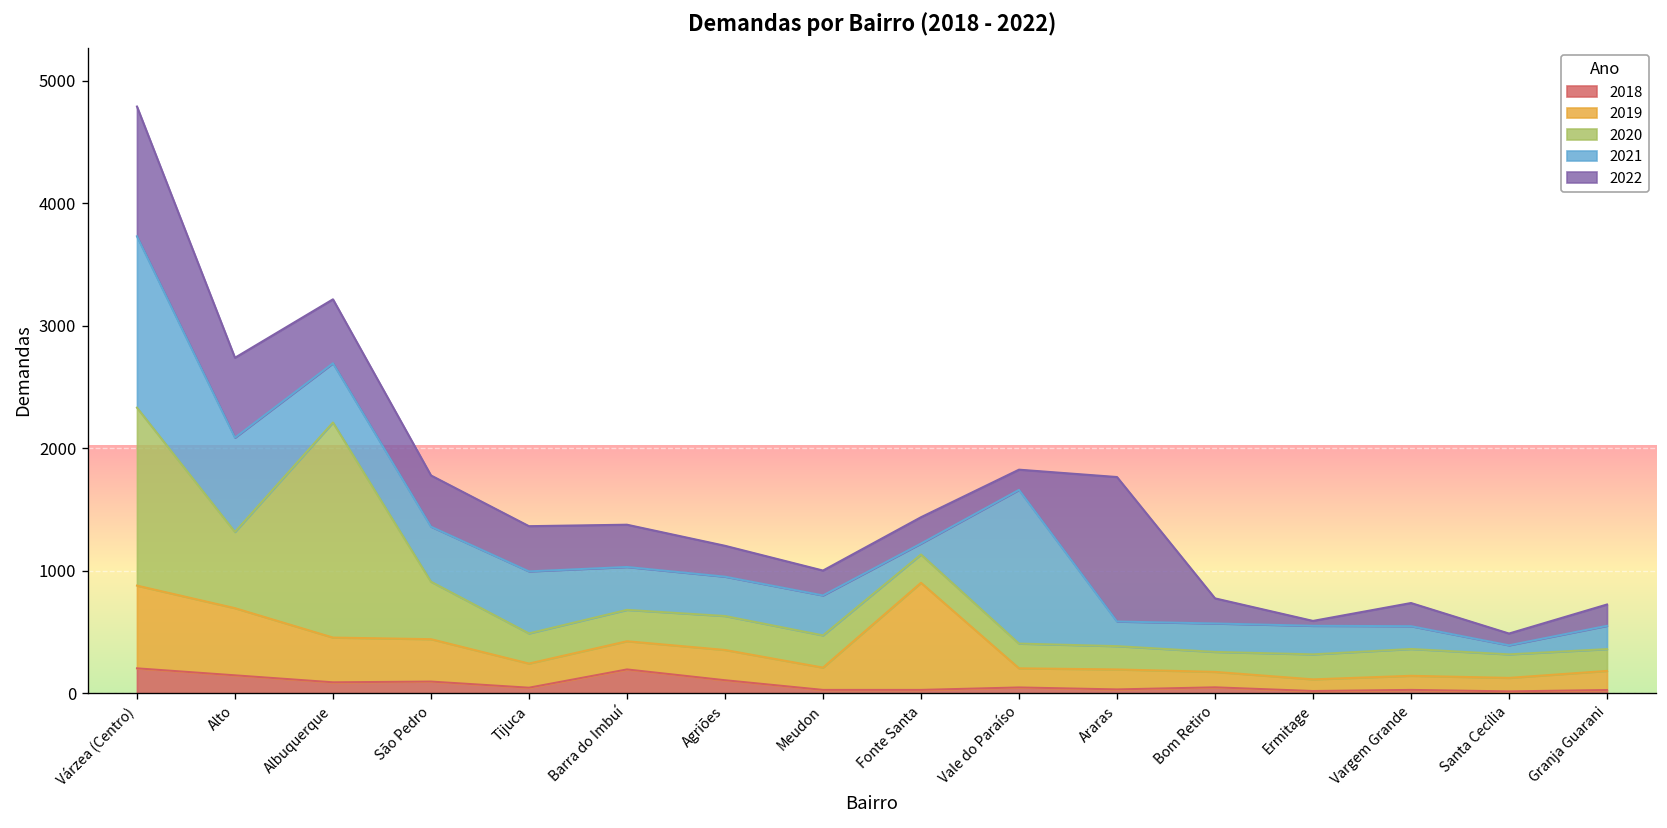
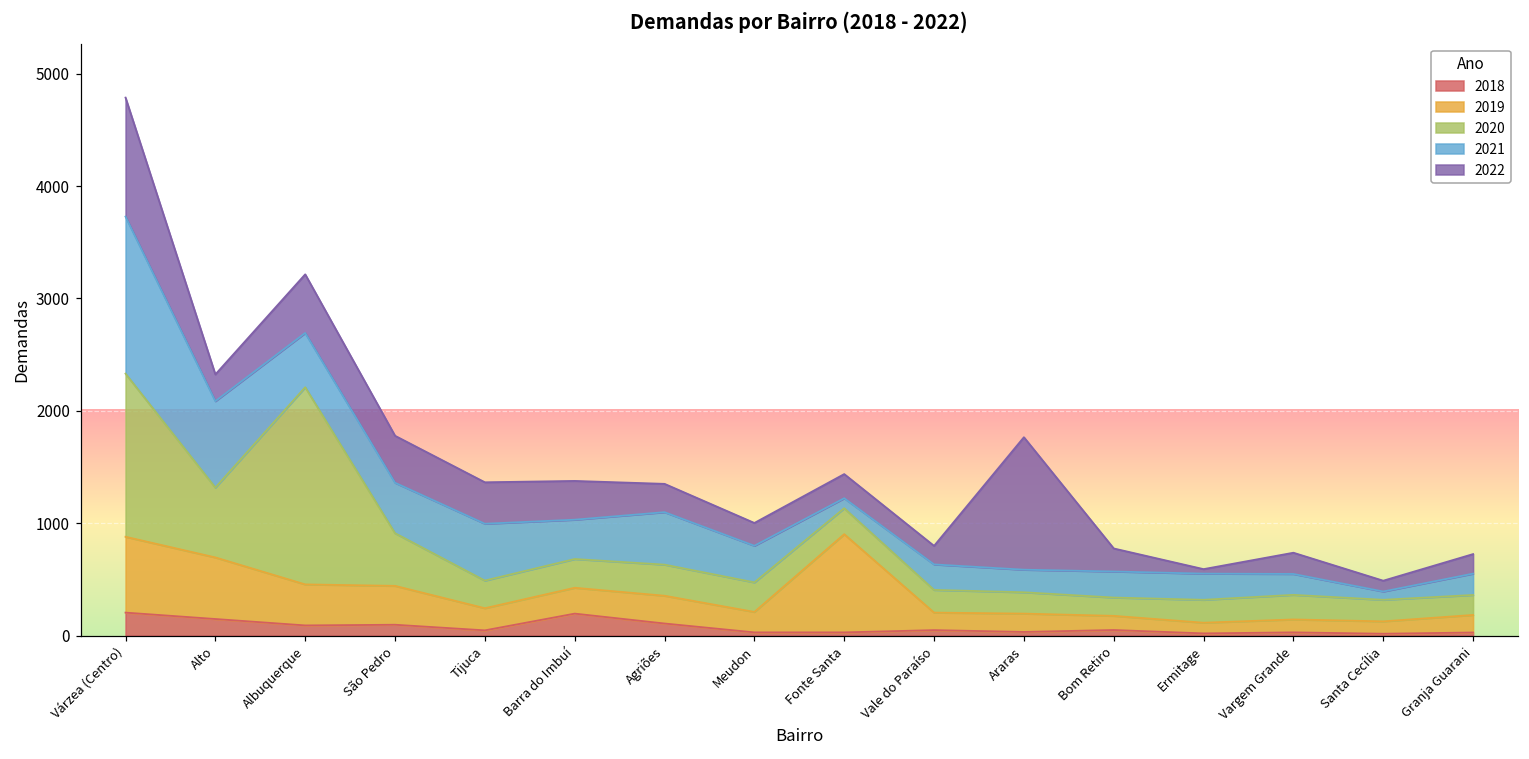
  {
    "2018": {
      "Várzea (Centro)": 200,
      "Alto": 150,
      "Albuquerque": 90,
      "São Pedro": 100,
      "Tijuca": 50,
      "Barra do Imbuí": 200,
      "Agriões": 110,
      "Meudon": 30,
      "Fonte Santa": 30,
      "Vale do Paraíso": 50,
      "Araras": 30,
      "Bom Retiro": 50,
      "Ermitage": 20,
      "Vargem Grande": 30,
      "Santa Cecília": 20,
      "Granja Guarani": 30
    },
    "2019": {
      "Várzea (Centro)": 680,
      "Alto": 550,
      "Albuquerque": 370,
      "São Pedro": 350,
      "Tijuca": 200,
      "Barra do Imbuí": 230,
      "Agriões": 250,
      "Meudon": 180,
      "Fonte Santa": 870,
      "Vale do Paraíso": 160,
      "Araras": 160,
      "Bom Retiro": 130,
      "Ermitage": 100,
      "Vargem Grande": 120,
      "Santa Cecília": 110,
      "Granja Guarani": 160
    },
    "2020": {
      "Várzea (Centro)": 1450,
      "Alto": 620,
      "Albuquerque": 1760,
      "São Pedro": 470,
      "Tijuca": 250,
      "Barra do Imbuí": 260,
      "Agriões": 280,
      "Meudon": 260,
      "Fonte Santa": 230,
      "Vale do Paraíso": 200,
      "Araras": 190,
      "Bom Retiro": 160,
      "Ermitage": 200,
      "Vargem Grande": 220,
      "Santa Cecília": 190,
      "Granja Guarani": 180
    },
    "2021": {
      "Várzea (Centro)": 1400,
      "Alto": 770,
      "Albuquerque": 480,
      "São Pedro": 450,
      "Tijuca": 510,
      "Barra do Imbuí": 350,
-     "Agriões": 320,
+     "Agriões": 470,
      "Meudon": 330,
      "Fonte Santa": 90,
-     "Vale do Paraíso": 1250,
+     "Vale do Paraíso": 230,
      "Araras": 200,
      "Bom Retiro": 230,
      "Ermitage": 230,
      "Vargem Grande": 190,
      "Santa Cecília": 70,
      "Granja Guarani": 190
    },
    "2022": {
      "Várzea (Centro)": 1060,
-     "Alto": 650,
+     "Alto": 240,
      "Albuquerque": 520,
      "São Pedro": 420,
      "Tijuca": 370,
      "Barra do Imbuí": 350,
      "Agriões": 250,
      "Meudon": 200,
      "Fonte Santa": 220,
      "Vale do Paraíso": 170,
      "Araras": 1180,
      "Bom Retiro": 210,
      "Ermitage": 40,
      "Vargem Grande": 190,
      "Santa Cecília": 100,
      "Granja Guarani": 170
    }
  }
